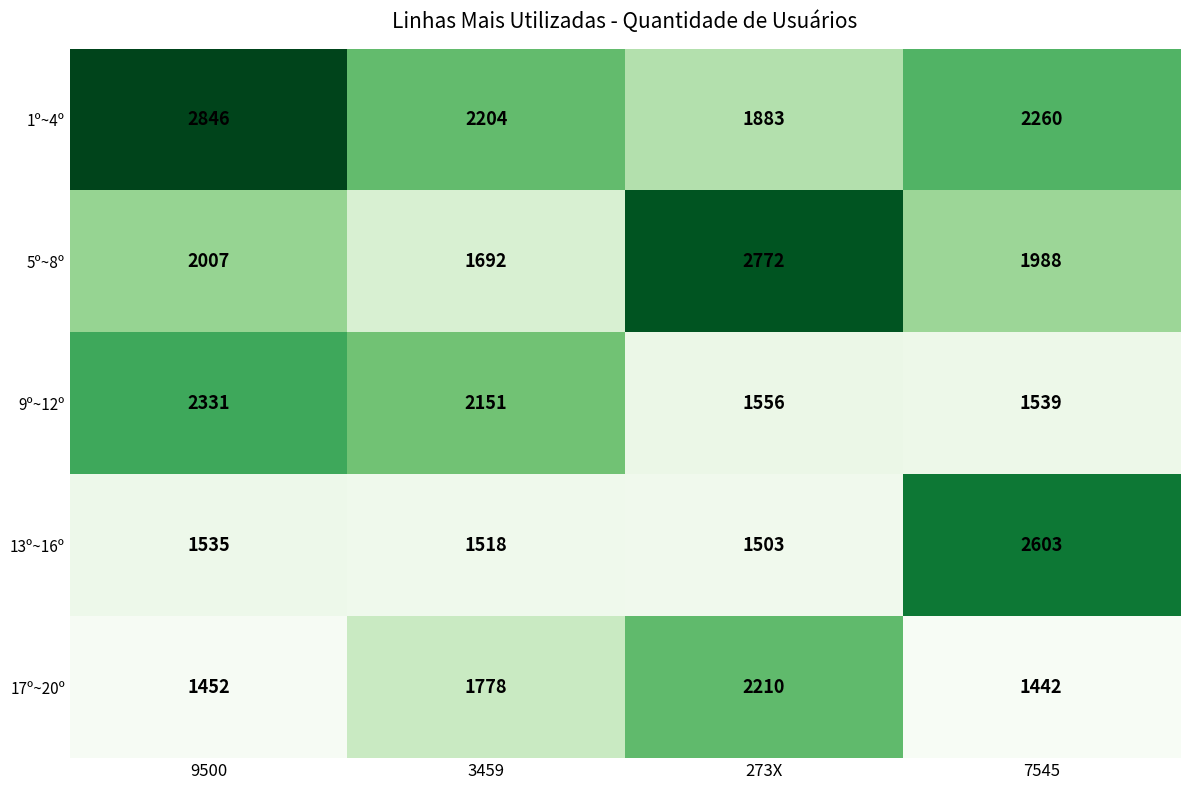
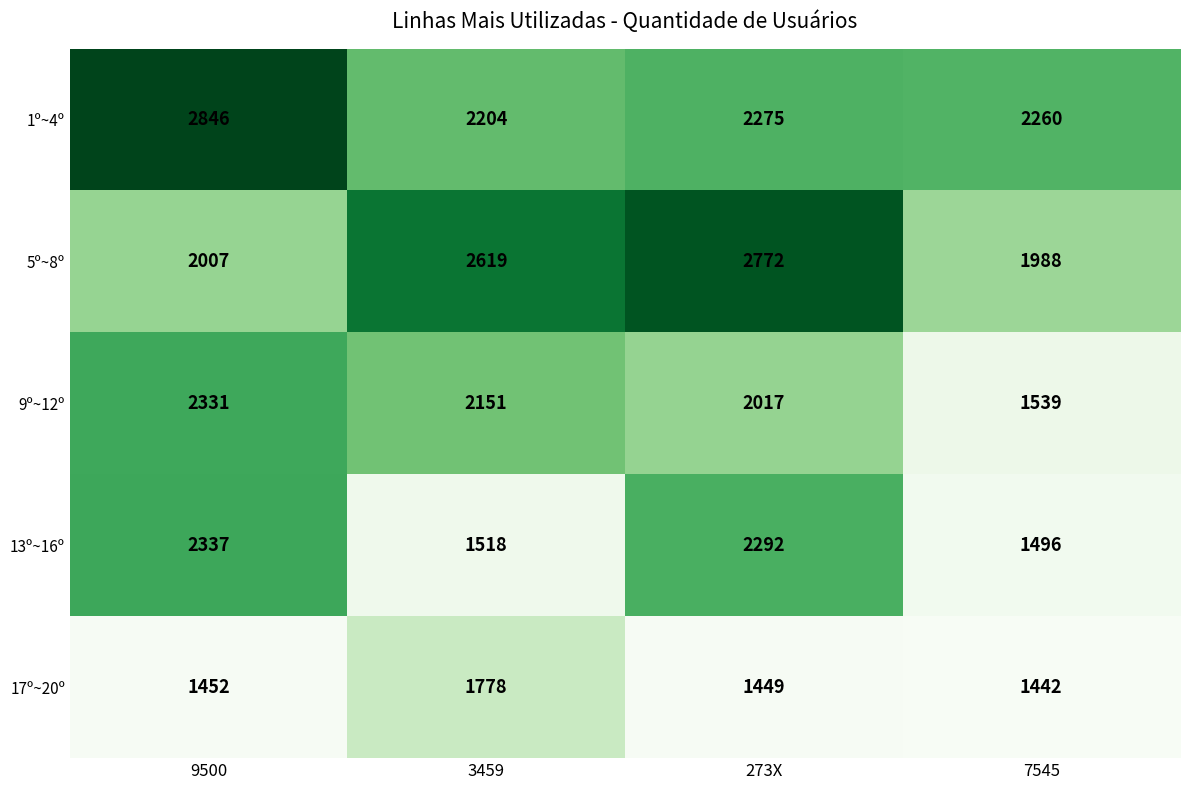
  {
    "1º~4º": {
      "9500": 2846,
      "3459": 2204,
-     "273X": 1883,
+     "273X": 2275,
      "7545": 2260
    },
    "5º~8º": {
      "9500": 2007,
-     "3459": 1692,
+     "3459": 2619,
      "273X": 2772,
      "7545": 1988
    },
    "9º~12º": {
      "9500": 2331,
      "3459": 2151,
-     "273X": 1556,
+     "273X": 2017,
      "7545": 1539
    },
    "13º~16º": {
-     "9500": 1535,
+     "9500": 2337,
      "3459": 1518,
-     "273X": 1503,
-     "7545": 2603
+     "273X": 2292,
+     "7545": 1496
    },
    "17º~20º": {
      "9500": 1452,
      "3459": 1778,
-     "273X": 2210,
+     "273X": 1449,
      "7545": 1442
    }
  }
